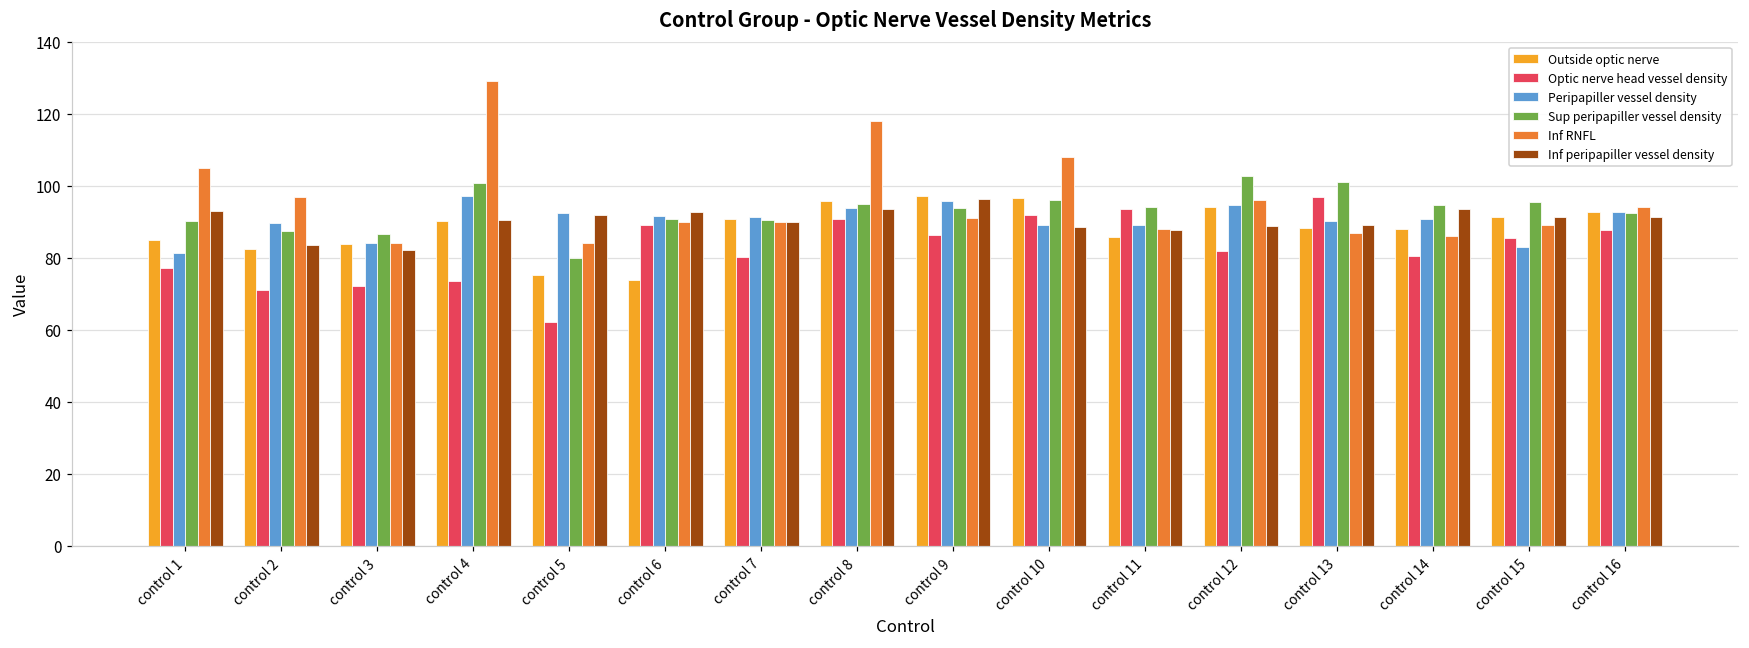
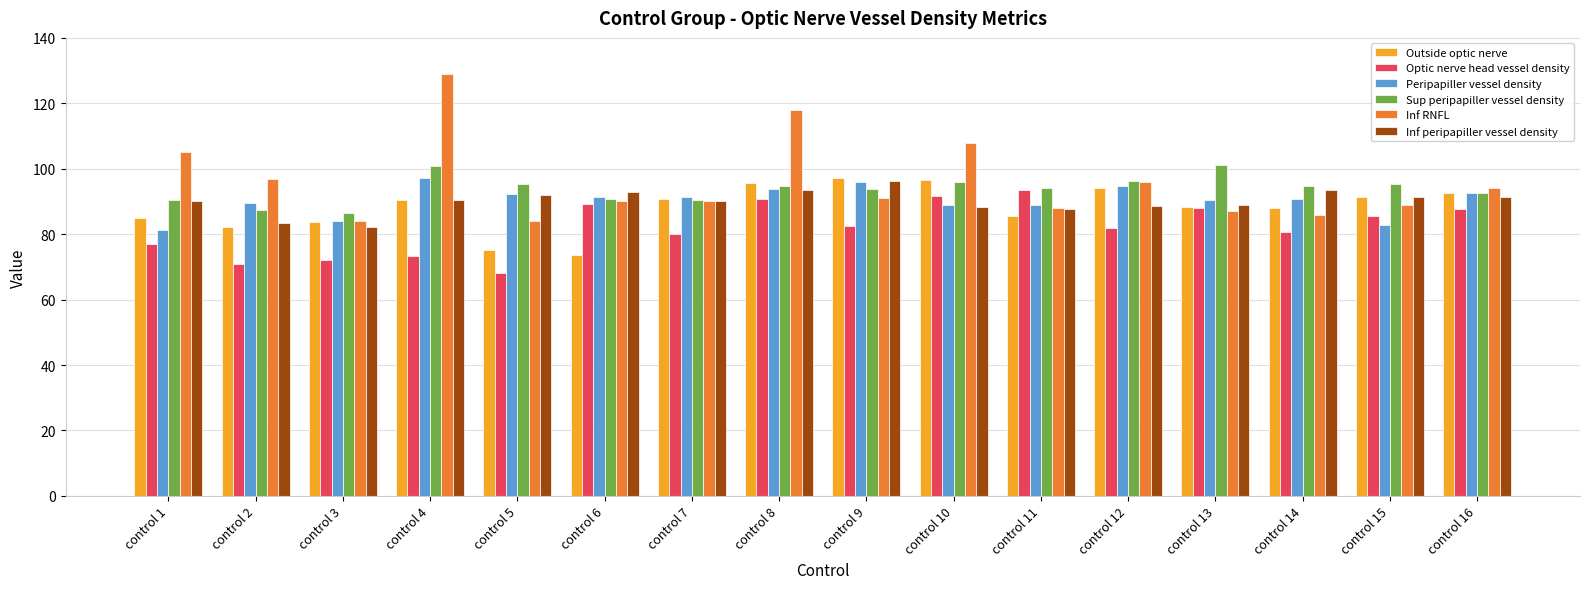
  {
    "Optic nerve head vessel density": {
      "control 1": 77,
      "control 2": 71,
      "control 3": 72,
      "control 4": 73,
-     "control 5": 62,
+     "control 5": 68,
      "control 6": 89,
      "control 7": 80,
      "control 8": 91,
-     "control 9": 86,
+     "control 9": 82,
      "control 10": 92,
      "control 11": 93,
      "control 12": 82,
-     "control 13": 97,
+     "control 13": 88,
      "control 14": 81,
      "control 15": 86,
      "control 16": 88
    },
    "Peripapiller vessel density": {
      "control 1": 81,
      "control 2": 90,
      "control 3": 84,
      "control 4": 97,
      "control 5": 92,
      "control 6": 92,
      "control 7": 91,
      "control 8": 94,
      "control 9": 96,
      "control 10": 89,
      "control 11": 89,
      "control 12": 95,
      "control 13": 90,
      "control 14": 91,
      "control 15": 83,
      "control 16": 93
    },
    "Sup peripapiller vessel density": {
      "control 1": 90,
      "control 2": 88,
      "control 3": 87,
      "control 4": 101,
-     "control 5": 80,
+     "control 5": 95,
      "control 6": 91,
      "control 7": 90,
      "control 8": 95,
      "control 9": 94,
      "control 10": 96,
      "control 11": 94,
-     "control 12": 103,
+     "control 12": 96,
      "control 13": 101,
      "control 14": 95,
      "control 15": 95,
      "control 16": 93
    },
    "Inf peripapiller vessel density": {
-     "control 1": 93,
+     "control 1": 90,
      "control 2": 83,
      "control 3": 82,
      "control 4": 91,
      "control 5": 92,
      "control 6": 93,
      "control 7": 90,
      "control 8": 94,
      "control 9": 96,
      "control 10": 88,
      "control 11": 88,
      "control 12": 89,
      "control 13": 89,
      "control 14": 93,
      "control 15": 91,
      "control 16": 91
    }
  }
